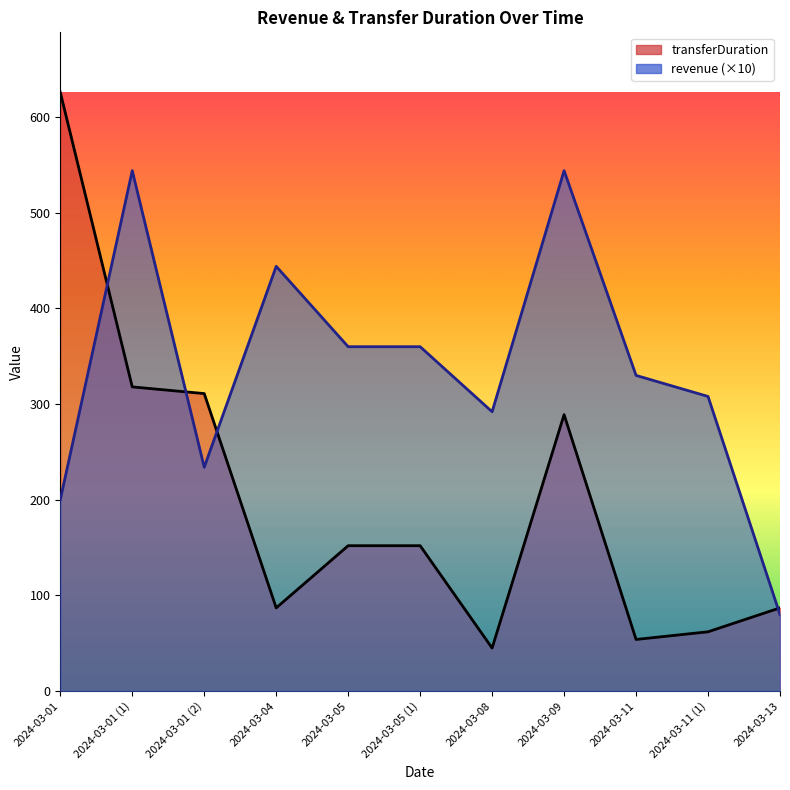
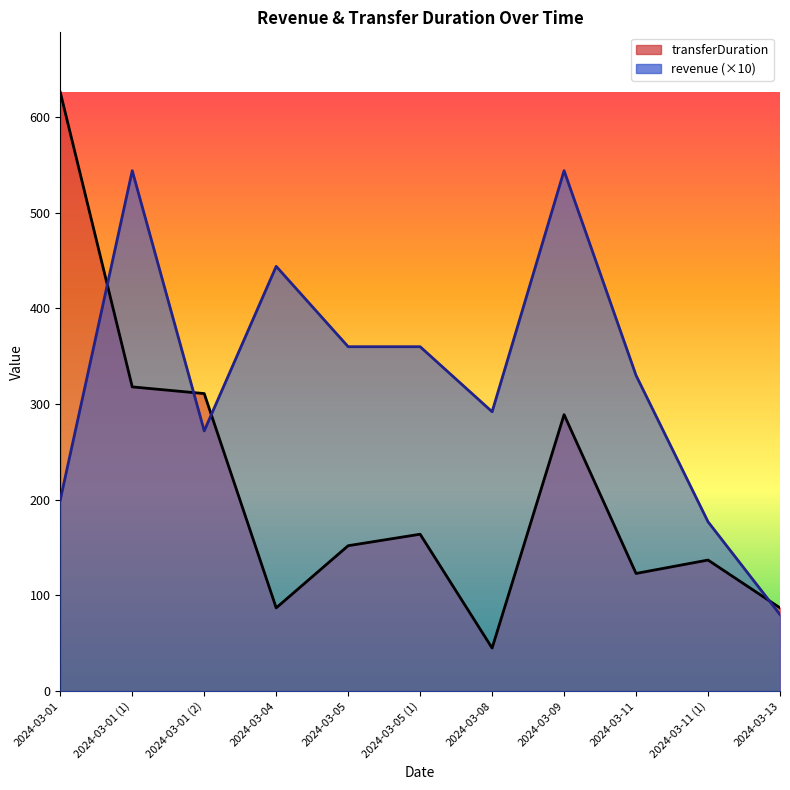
  {
    "transferDuration": {
      "2024-03-01": 630,
      "2024-03-01 (1)": 320,
      "2024-03-01 (2)": 310,
      "2024-03-04": 90,
      "2024-03-05": 150,
-     "2024-03-05 (1)": 150,
+     "2024-03-05 (1)": 160,
      "2024-03-08": 50,
      "2024-03-09": 290,
-     "2024-03-11": 50,
-     "2024-03-11 (1)": 60,
+     "2024-03-11": 120,
+     "2024-03-11 (1)": 140,
      "2024-03-13": 90
    },
    "revenue (×10)": {
      "2024-03-01": 200,
      "2024-03-01 (1)": 540,
-     "2024-03-01 (2)": 230,
+     "2024-03-01 (2)": 270,
      "2024-03-04": 440,
      "2024-03-05": 360,
      "2024-03-05 (1)": 360,
      "2024-03-08": 290,
      "2024-03-09": 540,
      "2024-03-11": 330,
-     "2024-03-11 (1)": 310,
+     "2024-03-11 (1)": 180,
      "2024-03-13": 80
    }
  }
